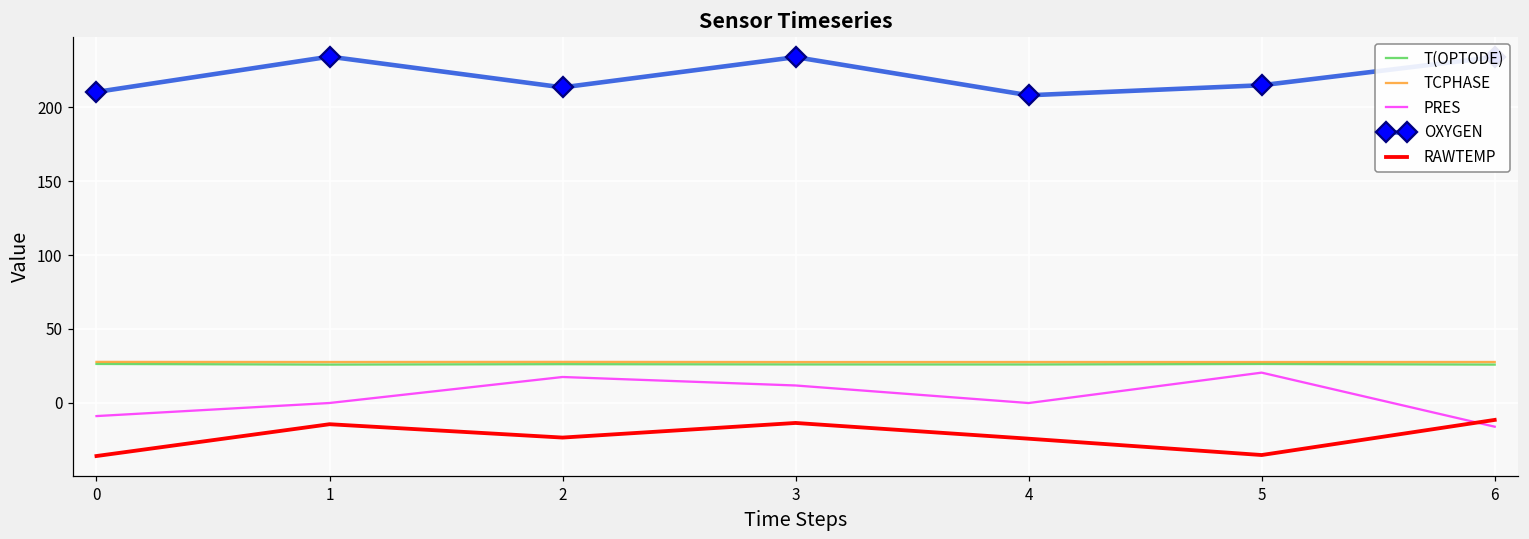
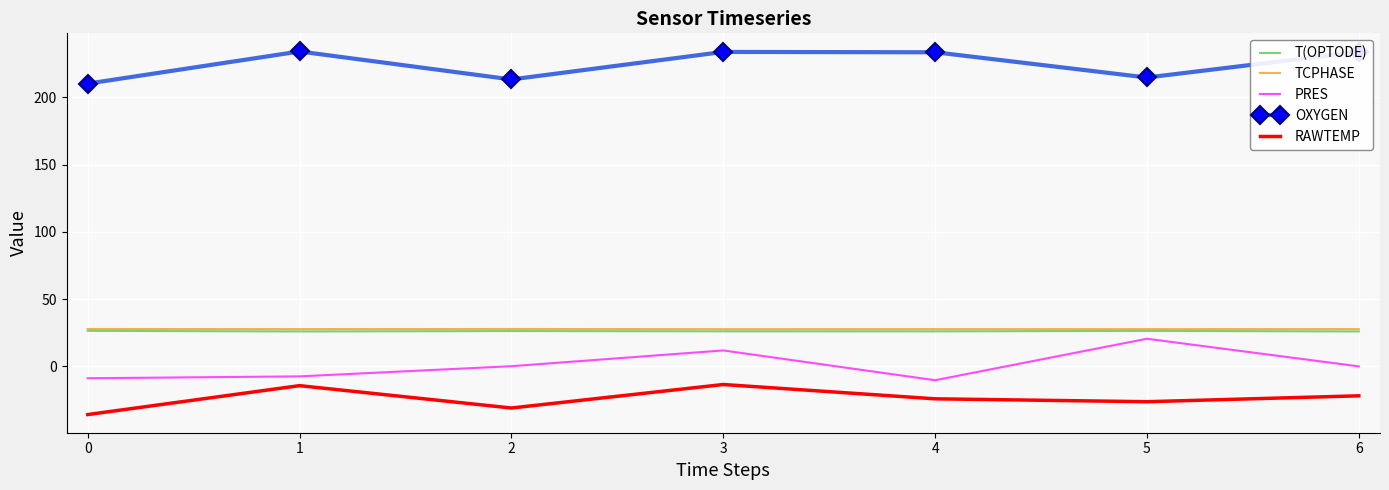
  {
    "PRES": {
      "0": -9,
-     "1": 0,
-     "2": 17,
+     "1": -8,
+     "2": 0,
      "3": 12,
-     "4": 0,
+     "4": -10,
      "5": 20,
-     "6": -16
+     "6": 0
    },
    "OXYGEN": {
      "0": 210,
      "1": 234,
      "2": 213,
      "3": 234,
-     "4": 208,
+     "4": 234,
      "5": 215
    },
    "RAWTEMP": {
      "0": -36,
      "1": -14,
-     "2": -24,
+     "2": -31,
      "3": -14,
      "4": -24,
-     "5": -35,
-     "6": -12
+     "5": -26,
+     "6": -22
    }
  }
